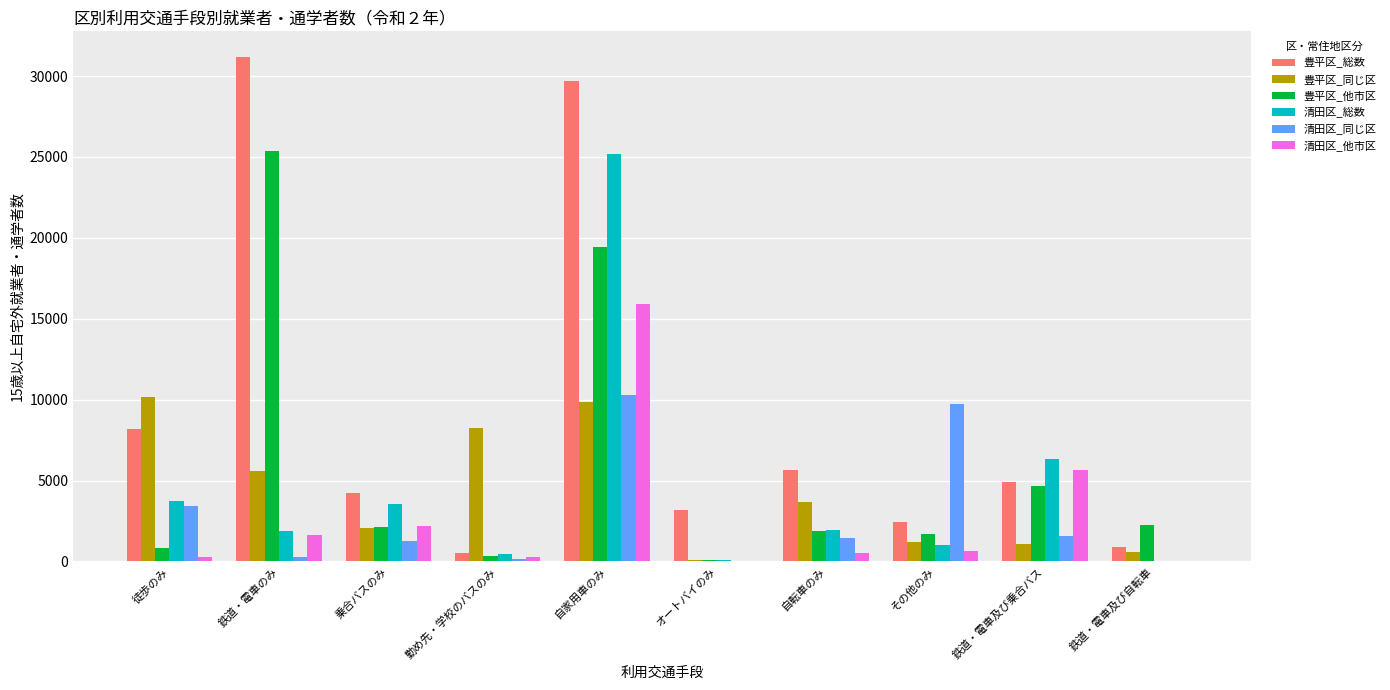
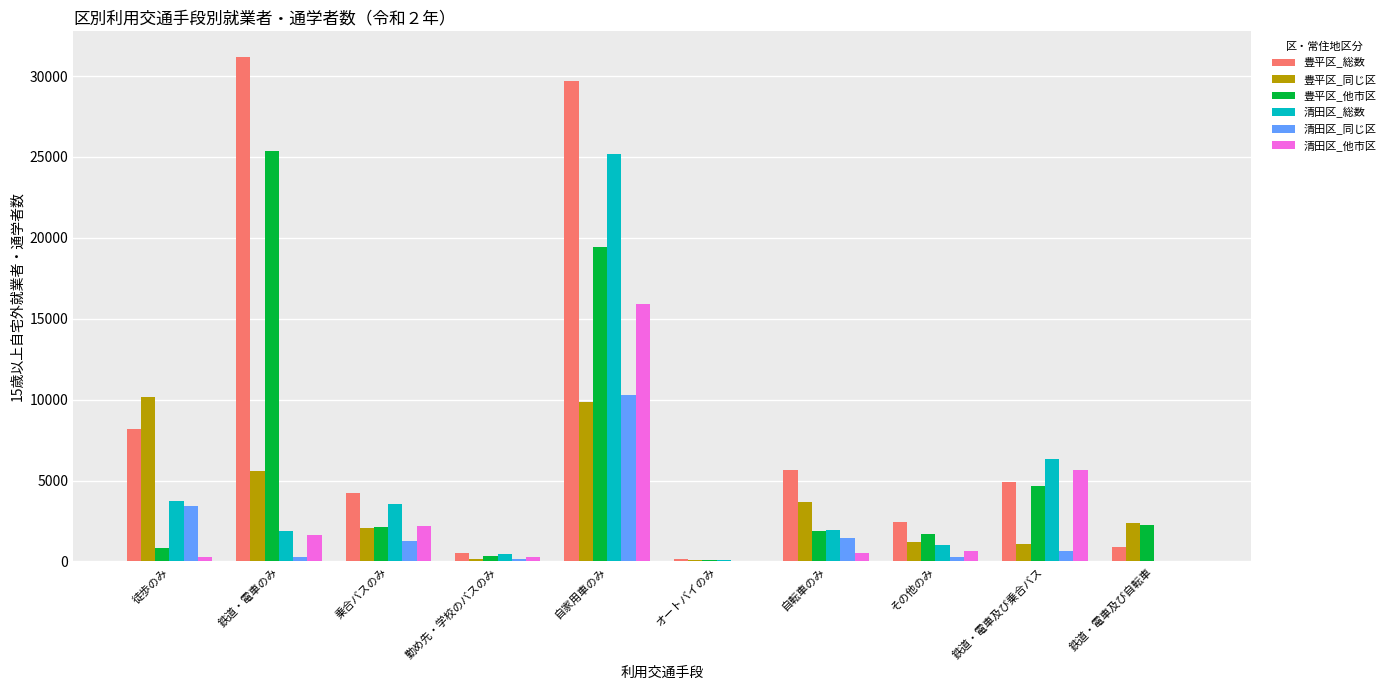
  {
    "豊平区_総数": {
      "徒歩のみ": 8200,
      "鉄道・電車のみ": 31200,
      "乗合バスのみ": 4200,
      "勤め先・学校のバスのみ": 500,
      "自家用車のみ": 29700,
-     "オートバイのみ": 3200,
+     "オートバイのみ": 200,
      "自転車のみ": 5700,
      "その他のみ": 2500,
      "鉄道・電車及び乗合バス": 4900,
      "鉄道・電車及び自転車": 900
    },
    "豊平区_同じ区": {
      "徒歩のみ": 10200,
      "鉄道・電車のみ": 5600,
      "乗合バスのみ": 2000,
-     "勤め先・学校のバスのみ": 8200,
+     "勤め先・学校のバスのみ": 200,
      "自家用車のみ": 9900,
      "自転車のみ": 3700,
      "その他のみ": 1200,
      "鉄道・電車及び乗合バス": 1100,
-     "鉄道・電車及び自転車": 600
+     "鉄道・電車及び自転車": 2400
    },
    "豊平区_他市区": {
      "徒歩のみ": 800,
      "鉄道・電車のみ": 25400,
      "乗合バスのみ": 2100,
      "勤め先・学校のバスのみ": 400,
      "自家用車のみ": 19400,
      "自転車のみ": 1900,
      "その他のみ": 1700,
      "鉄道・電車及び乗合バス": 4700,
      "鉄道・電車及び自転車": 2200
    },
    "清田区_総数": {
      "徒歩のみ": 3800,
      "鉄道・電車のみ": 1900,
      "乗合バスのみ": 3500,
      "勤め先・学校のバスのみ": 500,
      "自家用車のみ": 25200,
      "自転車のみ": 2000,
      "その他のみ": 1000,
      "鉄道・電車及び乗合バス": 6300,
      "鉄道・電車及び自転車": 0
    },
    "清田区_同じ区": {
      "徒歩のみ": 3400,
      "鉄道・電車のみ": 300,
      "乗合バスのみ": 1300,
      "勤め先・学校のバスのみ": 200,
      "自家用車のみ": 10300,
      "自転車のみ": 1400,
-     "その他のみ": 9800,
-     "鉄道・電車及び乗合バス": 1600,
+     "その他のみ": 300,
+     "鉄道・電車及び乗合バス": 600,
      "鉄道・電車及び自転車": 0
    },
    "清田区_他市区": {
      "徒歩のみ": 300,
      "鉄道・電車のみ": 1600,
      "乗合バスのみ": 2200,
      "勤め先・学校のバスのみ": 300,
      "自家用車のみ": 15900,
      "自転車のみ": 500,
      "その他のみ": 700,
      "鉄道・電車及び乗合バス": 5600,
      "鉄道・電車及び自転車": 0
    }
  }
